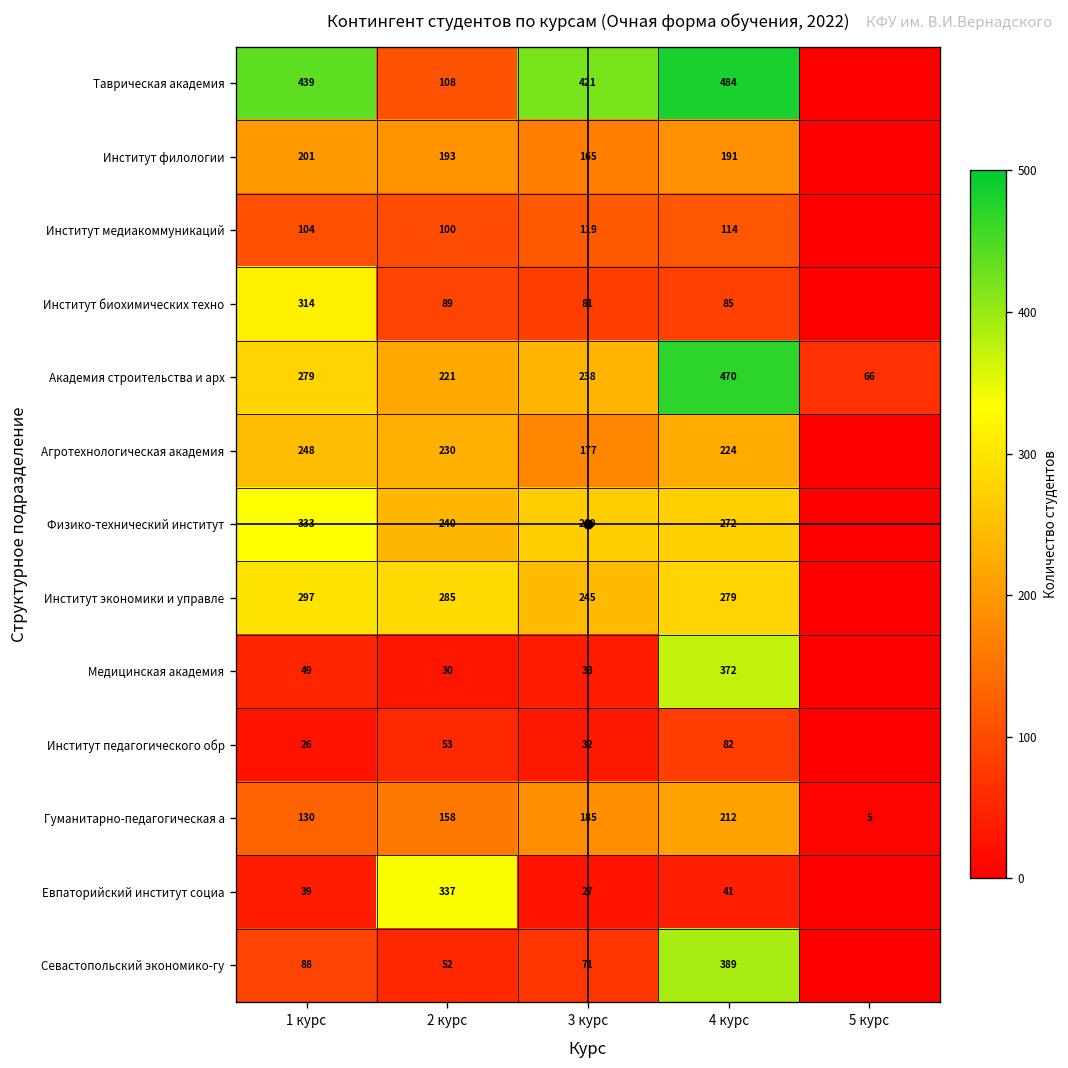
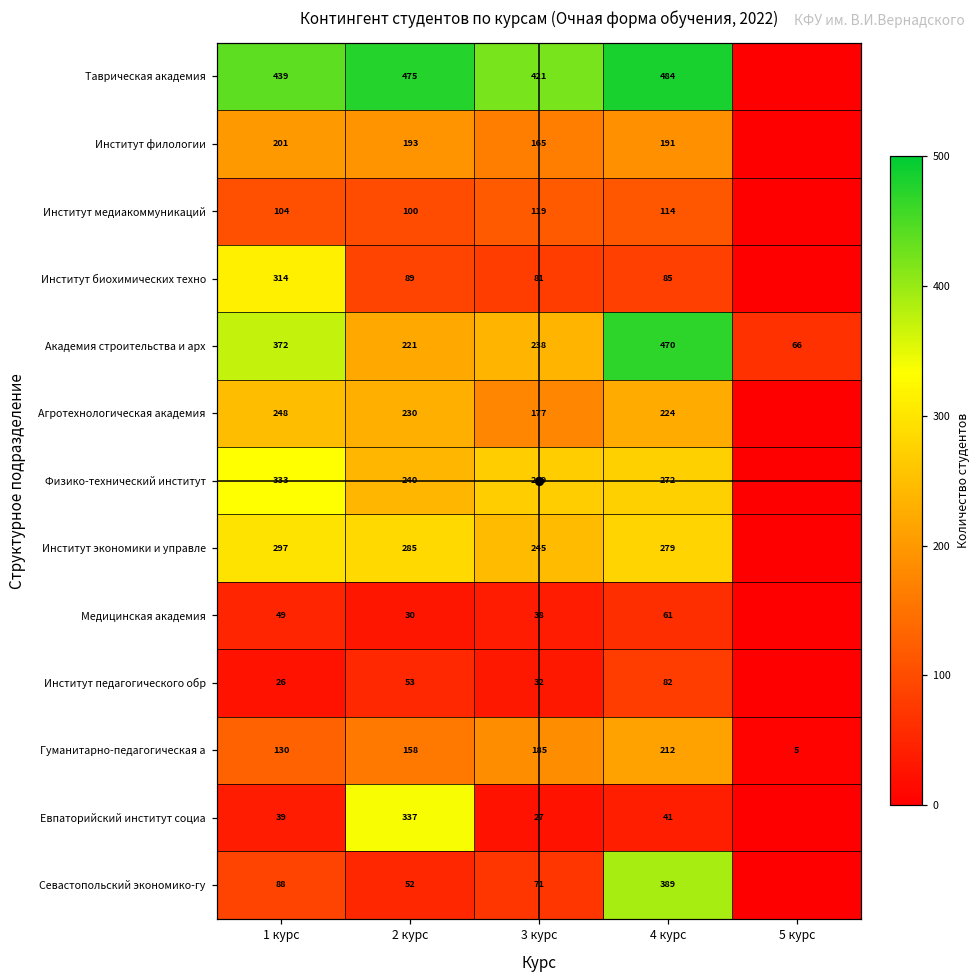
  {
    "Таврическая академия": {
      "1 курс": 439,
-     "2 курс": 108,
+     "2 курс": 475,
      "3 курс": 421,
      "4 курс": 484
    },
    "Институт филологии": {
      "1 курс": 201,
      "2 курс": 193,
      "3 курс": 165,
      "4 курс": 191
    },
    "Институт медиакоммуникаций": {
      "1 курс": 104,
      "2 курс": 100,
      "3 курс": 119,
      "4 курс": 114
    },
    "Институт биохимических техно": {
      "1 курс": 314,
      "2 курс": 89,
      "3 курс": 81,
      "4 курс": 85
    },
    "Академия строительства и арх": {
-     "1 курс": 279,
+     "1 курс": 372,
      "2 курс": 221,
      "3 курс": 238,
      "4 курс": 470,
      "5 курс": 66
    },
    "Агротехнологическая академия": {
      "1 курс": 248,
      "2 курс": 230,
      "3 курс": 177,
      "4 курс": 224
    },
    "Физико-технический институт": {
      "1 курс": 333,
      "2 курс": 240,
      "4 курс": 272
    },
    "Институт экономики и управле": {
      "1 курс": 297,
      "2 курс": 285,
      "3 курс": 245,
      "4 курс": 279
    },
    "Медицинская академия": {
      "1 курс": 49,
      "2 курс": 30,
      "3 курс": 38,
-     "4 курс": 372
+     "4 курс": 61
    },
    "Институт педагогического обр": {
      "1 курс": 26,
      "2 курс": 53,
      "3 курс": 32,
      "4 курс": 82
    },
    "Гуманитарно-педагогическая а": {
      "1 курс": 130,
      "2 курс": 158,
      "3 курс": 185,
      "4 курс": 212,
      "5 курс": 5
    },
    "Евпаторийский институт социа": {
      "1 курс": 39,
      "2 курс": 337,
      "3 курс": 27,
      "4 курс": 41
    },
    "Севастопольский экономико-гу": {
      "1 курс": 88,
      "2 курс": 52,
      "3 курс": 71,
      "4 курс": 389
    }
  }
